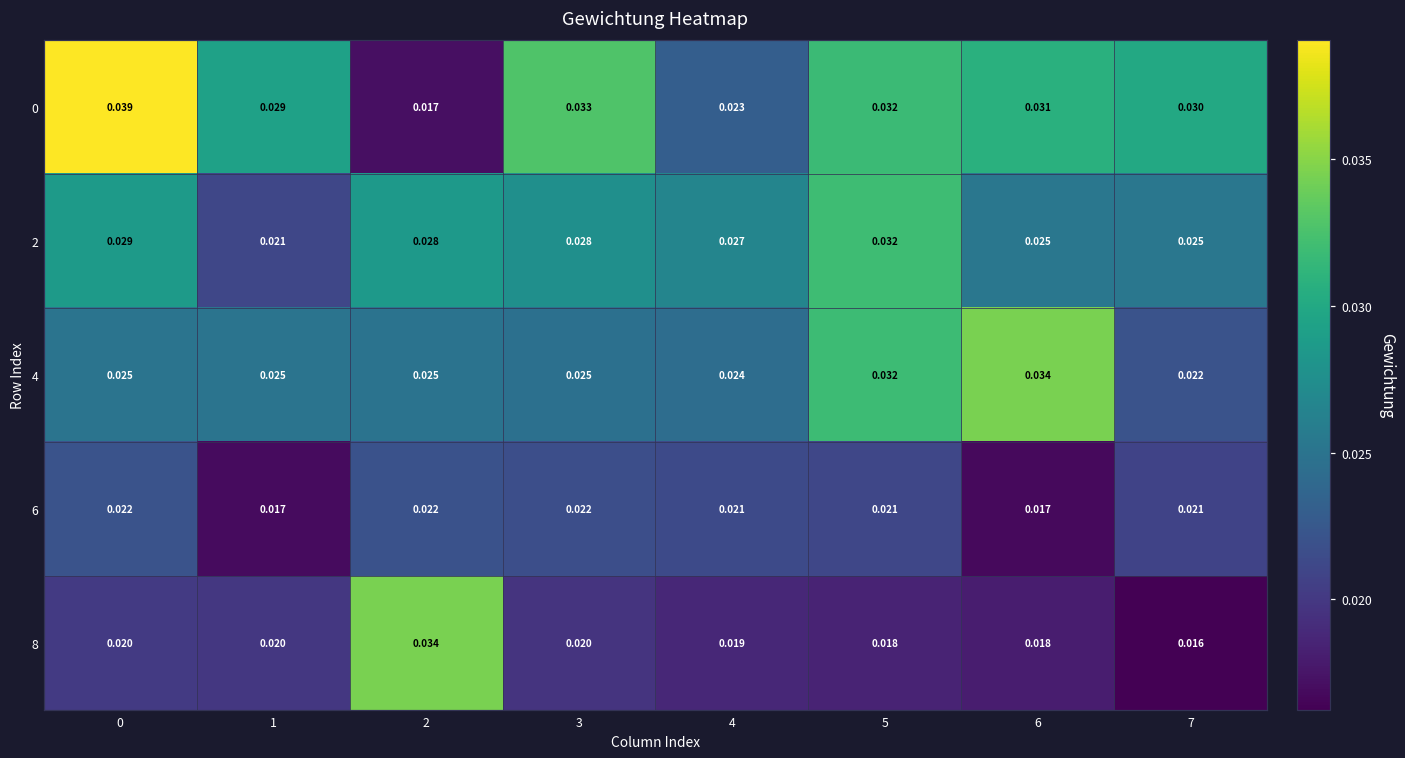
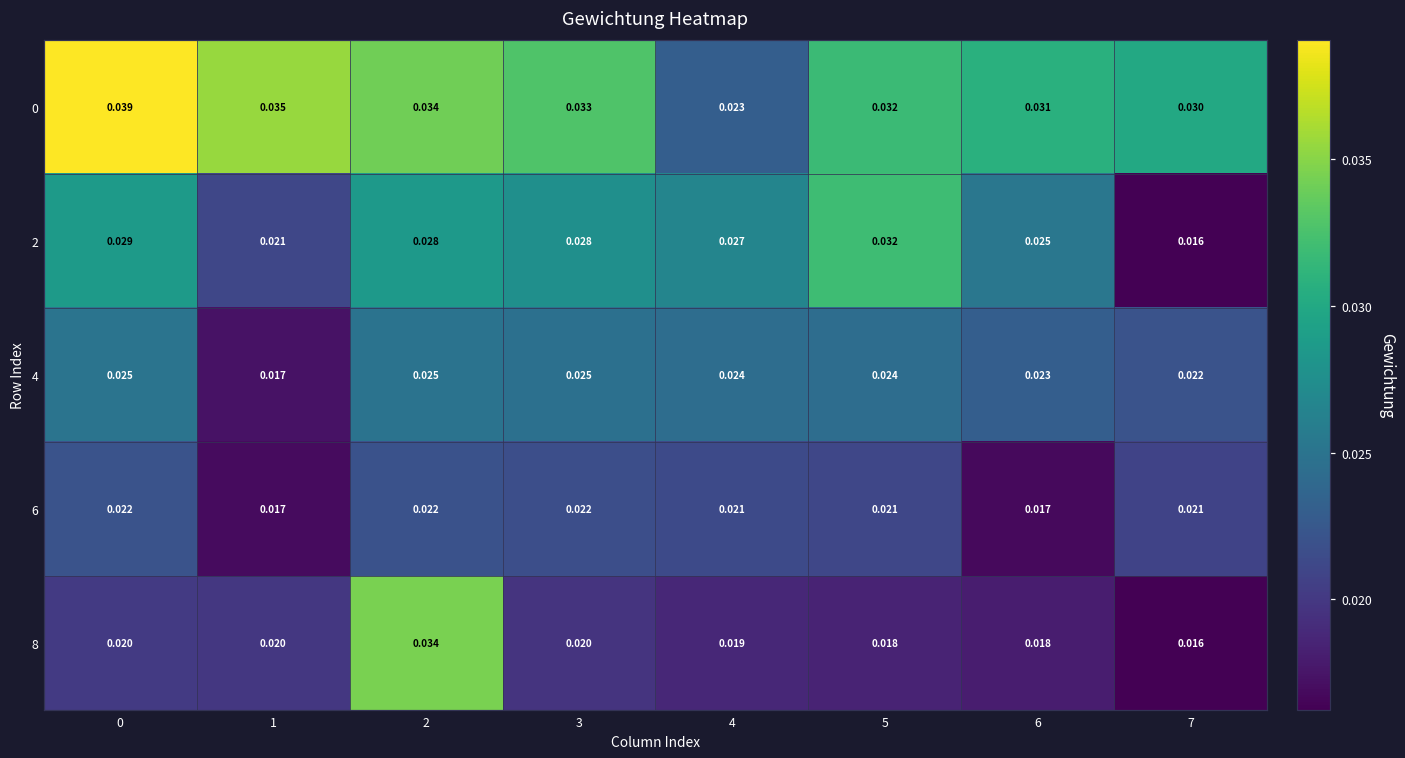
  {
    "0": {
      "0": 0.039,
-     "1": 0.029,
-     "2": 0.017,
+     "1": 0.035,
+     "2": 0.034,
      "3": 0.033,
      "4": 0.023,
      "5": 0.032,
      "6": 0.031,
      "7": 0.030
    },
    "2": {
      "0": 0.029,
      "1": 0.021,
      "2": 0.028,
      "3": 0.028,
      "4": 0.027,
      "5": 0.032,
      "6": 0.025,
-     "7": 0.025
+     "7": 0.016
    },
    "4": {
      "0": 0.025,
-     "1": 0.025,
+     "1": 0.017,
      "2": 0.025,
      "3": 0.025,
      "4": 0.024,
-     "5": 0.032,
-     "6": 0.034,
+     "5": 0.024,
+     "6": 0.023,
      "7": 0.022
    },
    "6": {
      "0": 0.022,
      "1": 0.017,
      "2": 0.022,
      "3": 0.022,
      "4": 0.021,
      "5": 0.021,
      "6": 0.017,
      "7": 0.021
    },
    "8": {
      "0": 0.020,
      "1": 0.020,
      "2": 0.034,
      "3": 0.020,
      "4": 0.019,
      "5": 0.018,
      "6": 0.018,
      "7": 0.016
    }
  }
